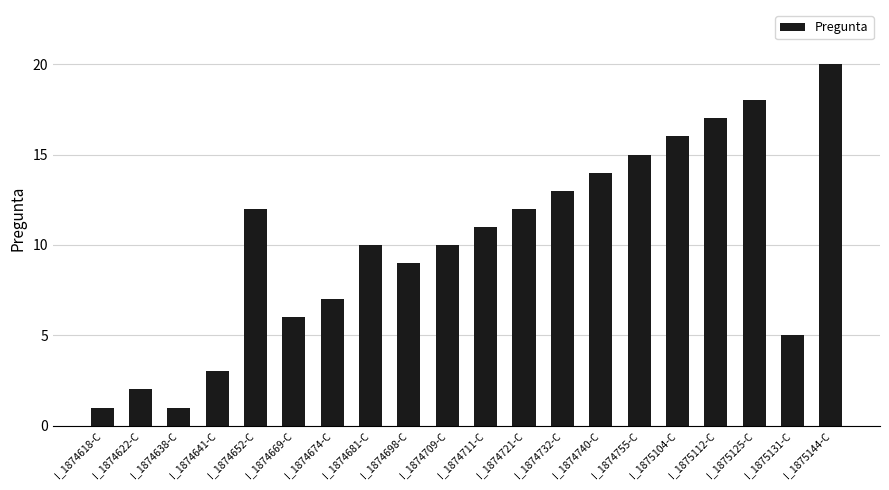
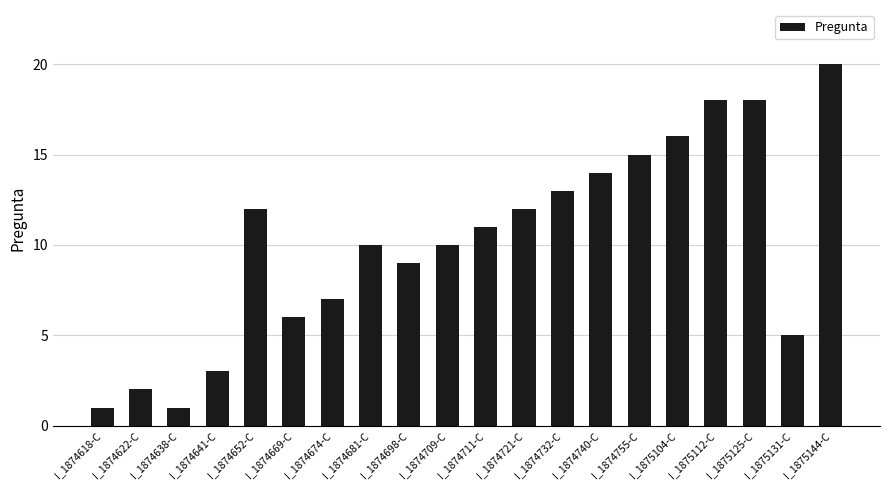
  {
    "I_1874618-C": 1,
    "I_1874622-C": 2,
    "I_1874638-C": 1,
    "I_1874641-C": 3,
    "I_1874652-C": 12,
    "I_1874669-C": 6,
    "I_1874674-C": 7,
    "I_1874681-C": 10,
    "I_1874698-C": 9,
    "I_1874709-C": 10,
    "I_1874711-C": 11,
    "I_1874721-C": 12,
    "I_1874732-C": 13,
    "I_1874740-C": 14,
    "I_1874755-C": 15,
    "I_1875104-C": 16,
-   "I_1875112-C": 17,
+   "I_1875112-C": 18,
    "I_1875125-C": 18,
    "I_1875131-C": 5,
    "I_1875144-C": 20
  }
